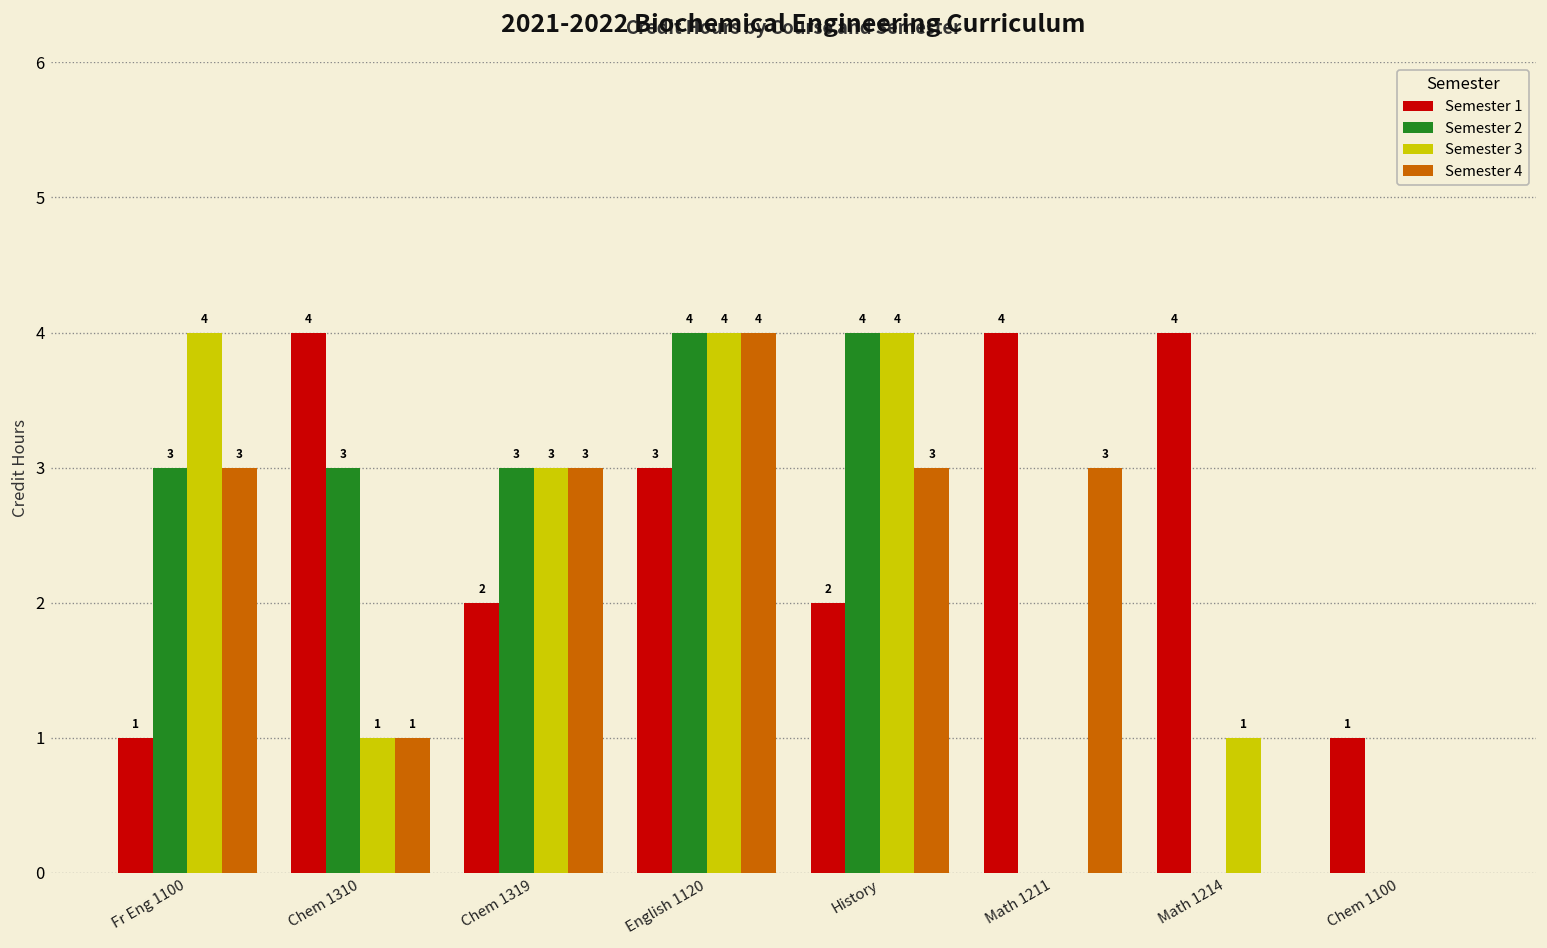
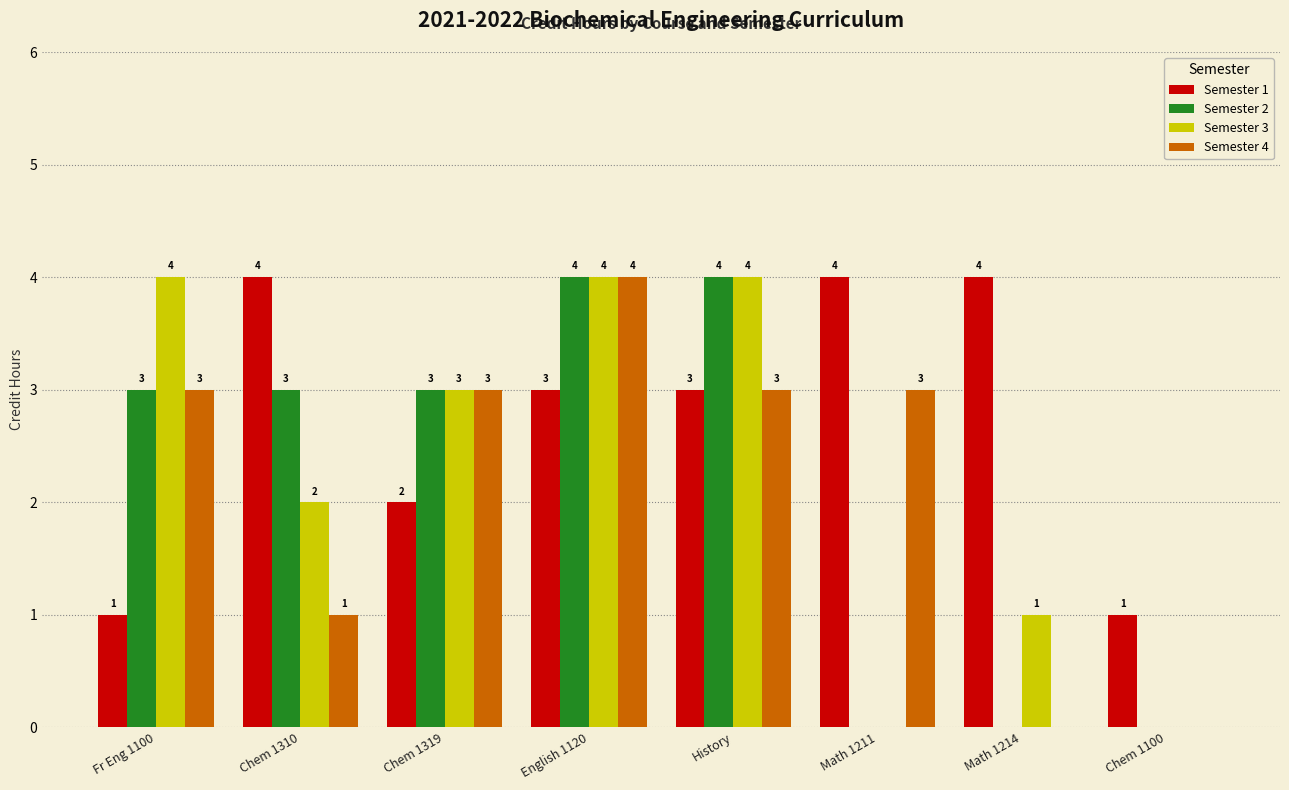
  {
    "Semester 1": {
      "Fr Eng 1100": 1,
      "Chem 1310": 4,
      "Chem 1319": 2,
      "English 1120": 3,
-     "History": 2,
+     "History": 3,
      "Math 1211": 4,
      "Math 1214": 4,
      "Chem 1100": 1
    },
    "Semester 2": {
      "Fr Eng 1100": 3,
      "Chem 1310": 3,
      "Chem 1319": 3,
      "English 1120": 4,
      "History": 4
    },
    "Semester 3": {
      "Fr Eng 1100": 4,
-     "Chem 1310": 1,
+     "Chem 1310": 2,
      "Chem 1319": 3,
      "English 1120": 4,
      "History": 4,
      "Math 1214": 1
    },
    "Semester 4": {
      "Fr Eng 1100": 3,
      "Chem 1310": 1,
      "Chem 1319": 3,
      "English 1120": 4,
      "History": 3,
      "Math 1211": 3
    }
  }
